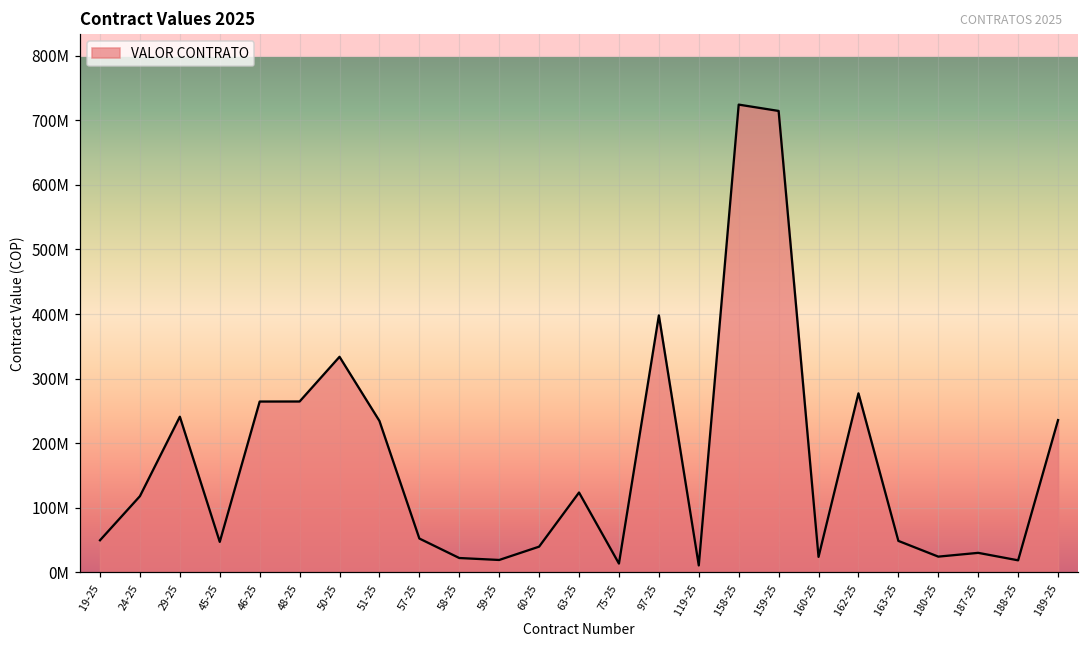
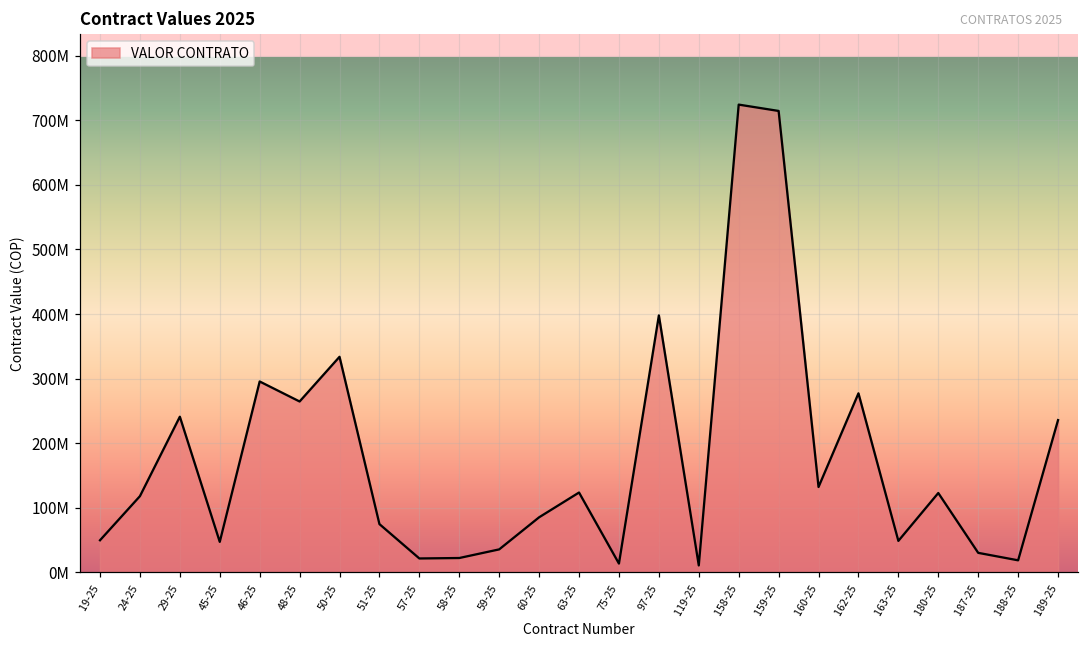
  {
    "19-25": 50000000,
    "24-25": 120000000,
    "29-25": 240000000,
    "45-25": 50000000,
-   "46-25": 260000000,
+   "46-25": 300000000,
    "48-25": 260000000,
    "50-25": 330000000,
-   "51-25": 230000000,
-   "57-25": 50000000,
+   "51-25": 70000000,
+   "57-25": 20000000,
    "58-25": 20000000,
-   "59-25": 20000000,
-   "60-25": 40000000,
+   "59-25": 40000000,
+   "60-25": 90000000,
    "63-25": 120000000,
    "75-25": 10000000,
    "97-25": 400000000,
    "119-25": 10000000,
    "158-25": 720000000,
    "159-25": 710000000,
-   "160-25": 20000000,
+   "160-25": 130000000,
    "162-25": 280000000,
    "163-25": 50000000,
-   "180-25": 20000000,
+   "180-25": 120000000,
    "187-25": 30000000,
    "188-25": 20000000,
    "189-25": 240000000
  }
